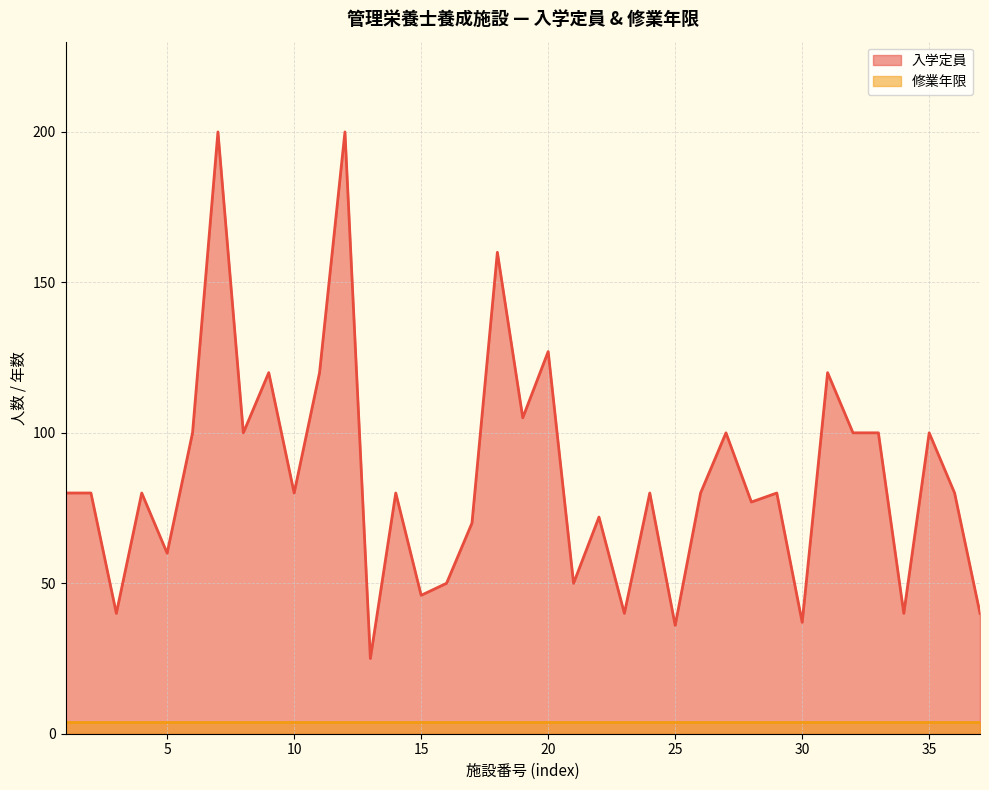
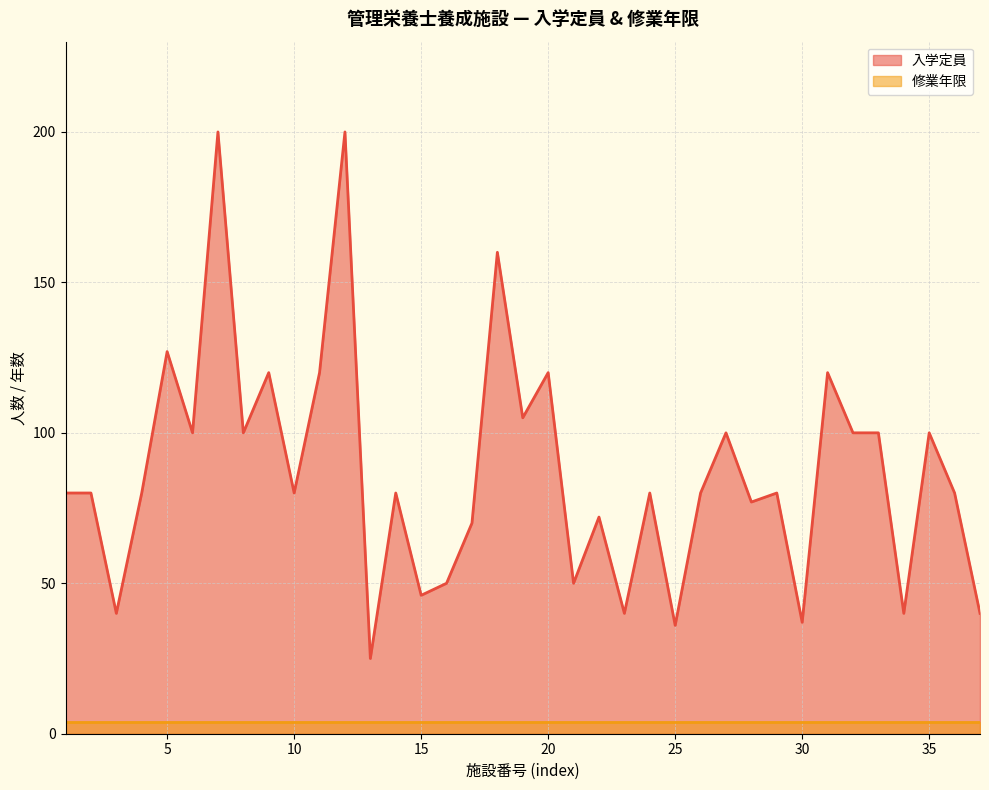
  {
    "入学定員": {
-     "5": 60,
+     "5": 127,
      "10": 80,
      "15": 46,
-     "20": 127,
+     "20": 120,
      "25": 36,
      "30": 37,
      "35": 100
    },
    "修業年限": {
      "5": 4,
      "10": 4,
      "15": 4,
      "20": 4,
      "25": 4,
      "30": 4,
      "35": 4
    }
  }
